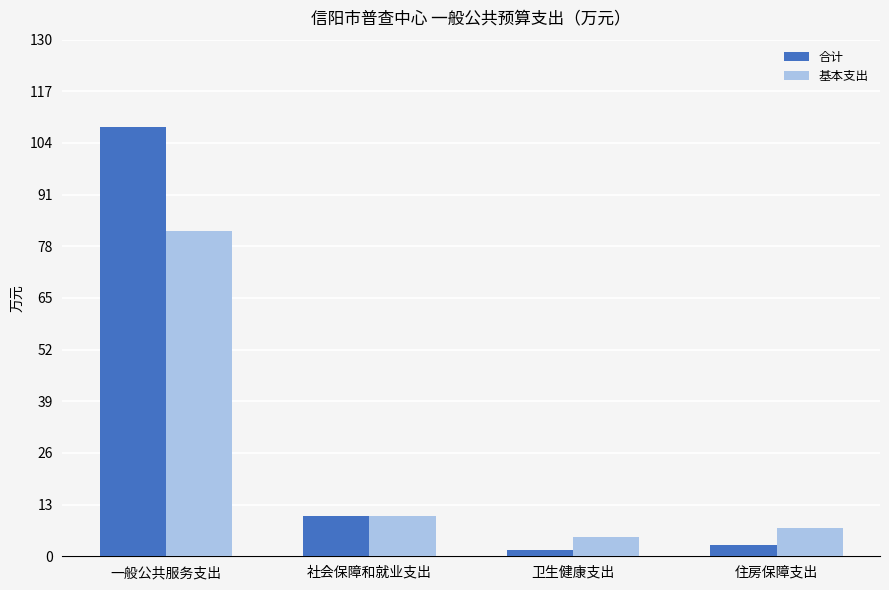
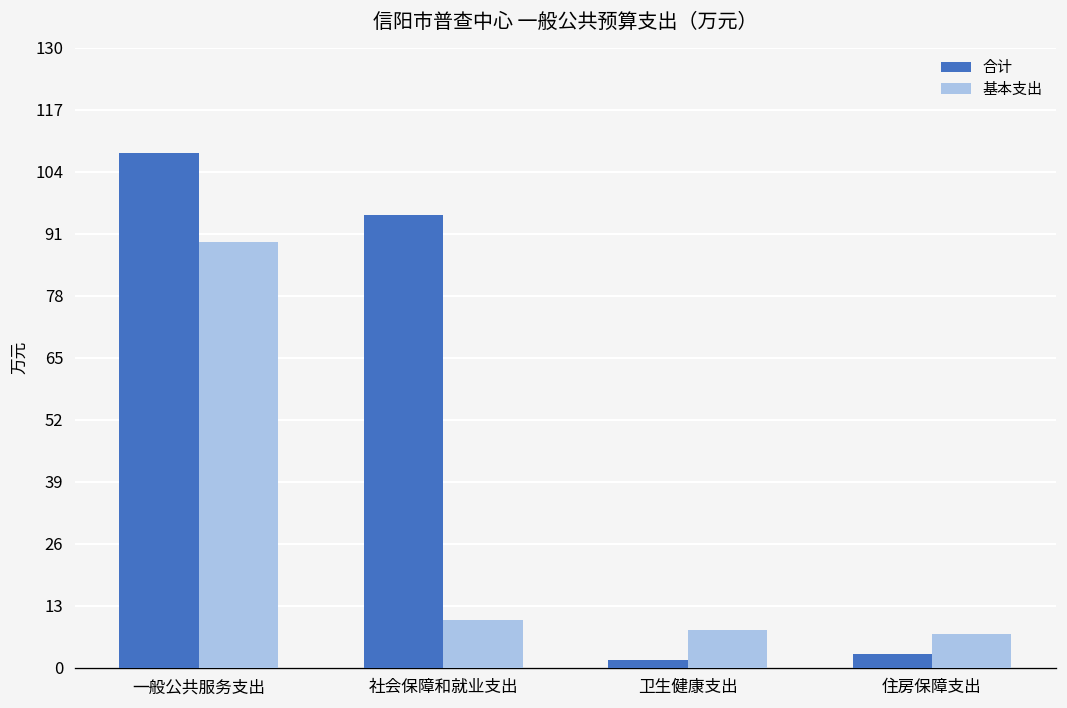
  {
    "合计": {
      "一般公共服务支出": 108,
-     "社会保障和就业支出": 10,
+     "社会保障和就业支出": 95,
      "卫生健康支出": 2,
      "住房保障支出": 3
    },
    "基本支出": {
-     "一般公共服务支出": 82,
+     "一般公共服务支出": 89,
      "社会保障和就业支出": 10,
-     "卫生健康支出": 5,
+     "卫生健康支出": 8,
      "住房保障支出": 7
    }
  }
